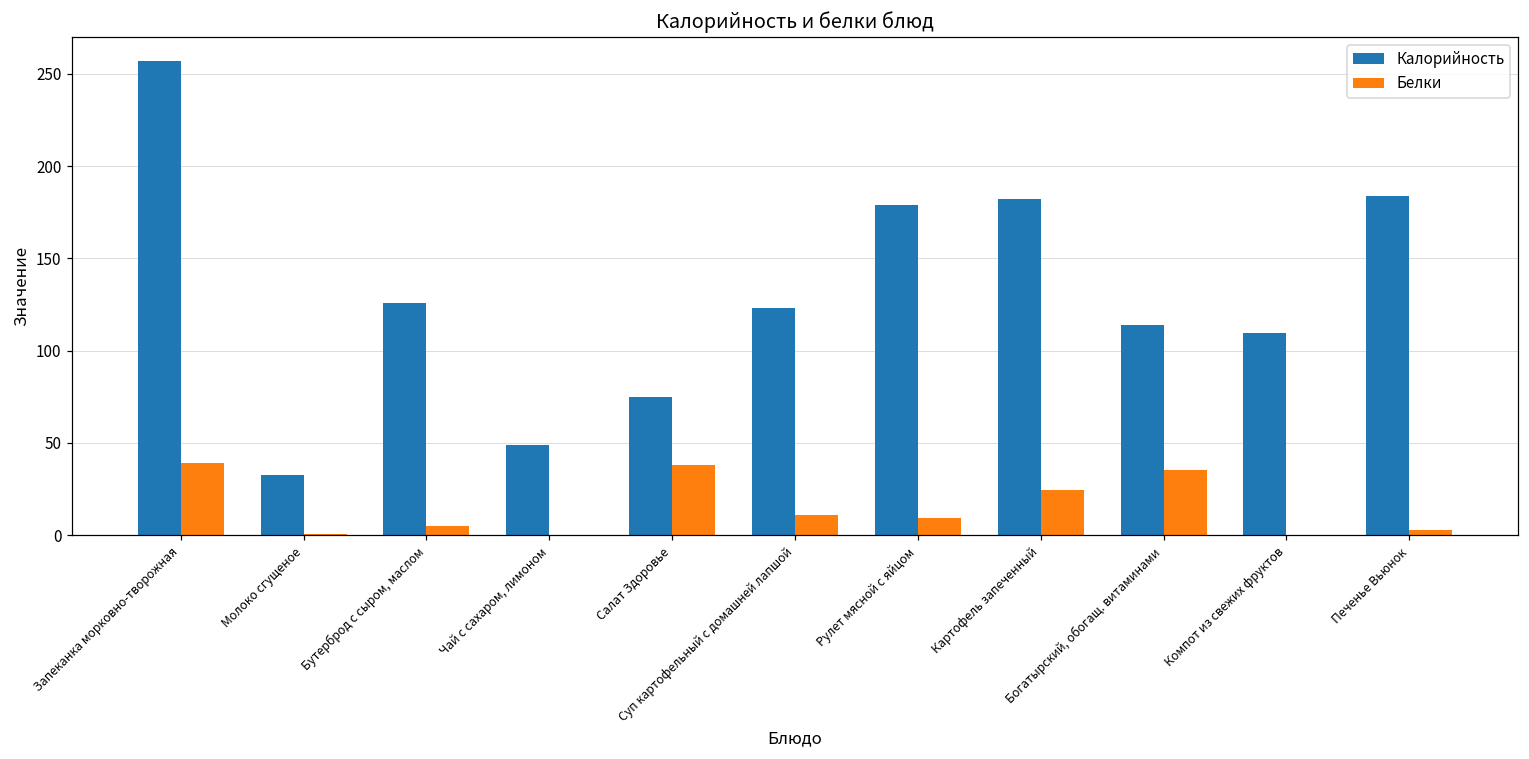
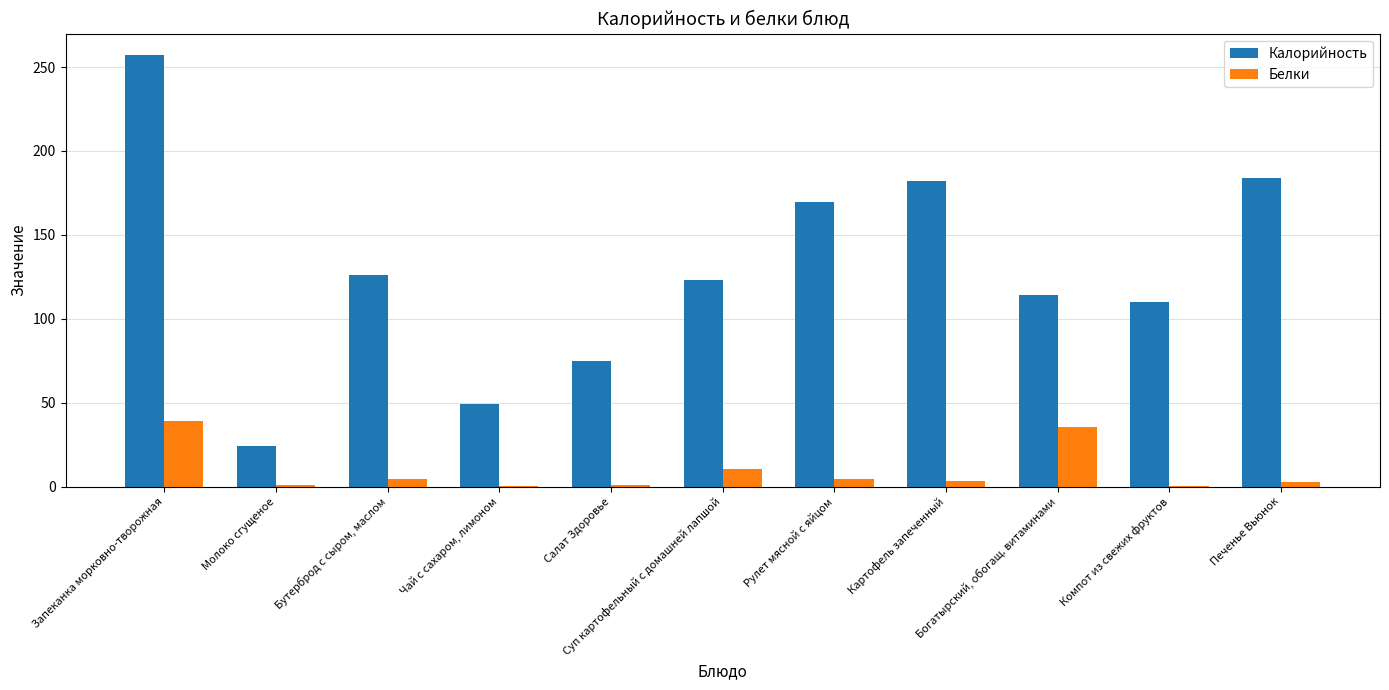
  {
    "Калорийность": {
      "Запеканка морковно-творожная": 257,
-     "Молоко сгущеное": 33,
+     "Молоко сгущеное": 24,
      "Бутерброд с сыром, маслом": 126,
      "Чай с сахаром, лимоном": 49,
      "Салат Здоровье": 75,
      "Суп картофельный с домашней лапшой": 123,
-     "Рулет мясной с яйцом": 179,
+     "Рулет мясной с яйцом": 170,
      "Картофель запеченный": 182,
      "Богатырский, обогащ. витаминами": 114,
      "Компот из свежих фруктов": 110,
      "Печенье Вьюнок": 184
    },
    "Белки": {
      "Запеканка морковно-творожная": 39,
      "Бутерброд с сыром, маслом": 5,
-     "Салат Здоровье": 38,
+     "Салат Здоровье": 1,
      "Суп картофельный с домашней лапшой": 11,
-     "Рулет мясной с яйцом": 9,
-     "Картофель запеченный": 25,
+     "Рулет мясной с яйцом": 5,
+     "Картофель запеченный": 3,
      "Богатырский, обогащ. витаминами": 35,
      "Печенье Вьюнок": 3
    }
  }
